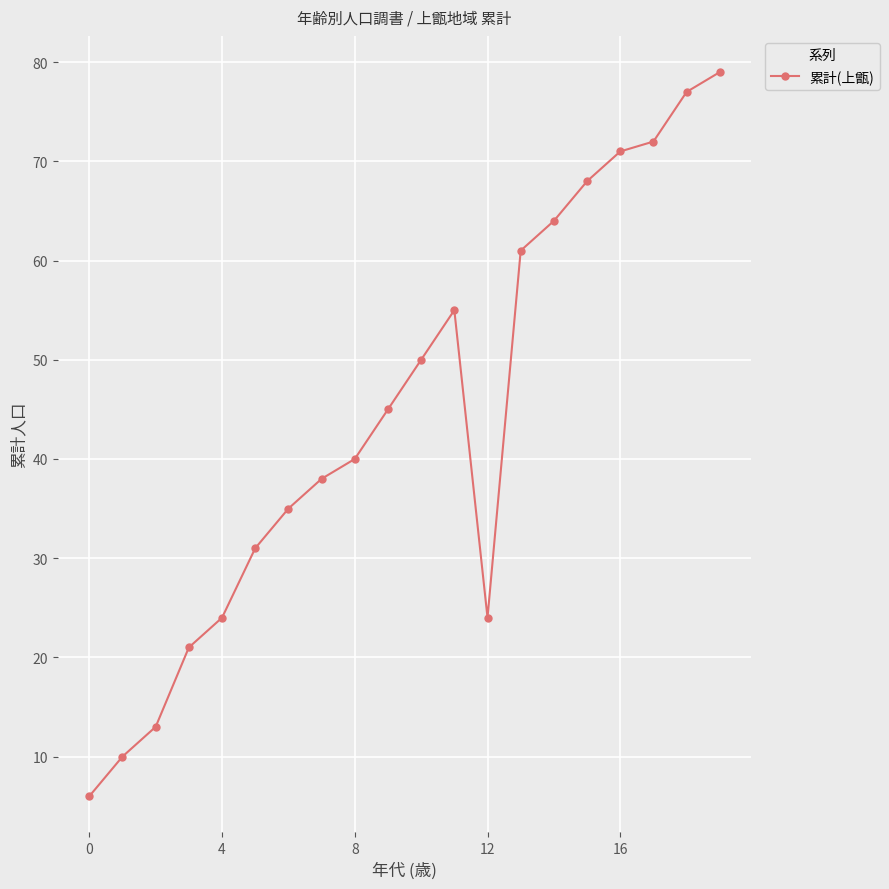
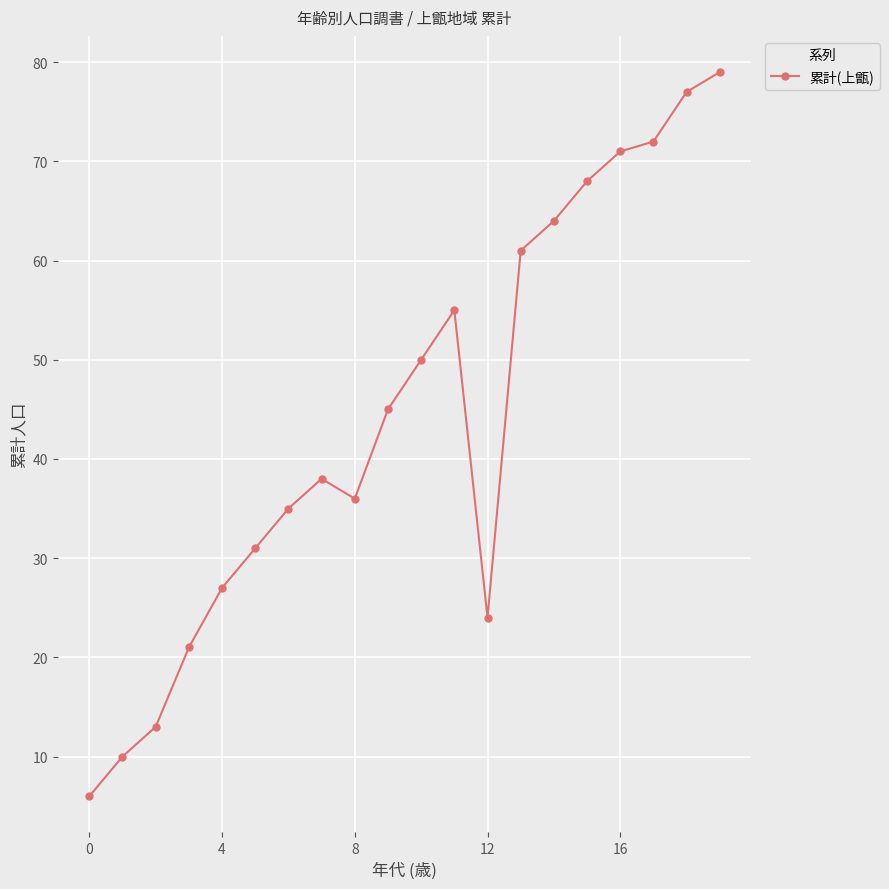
  {
    "0": 6,
-   "4": 24,
-   "8": 40,
+   "4": 27,
+   "8": 36,
    "12": 24,
    "16": 71
  }
